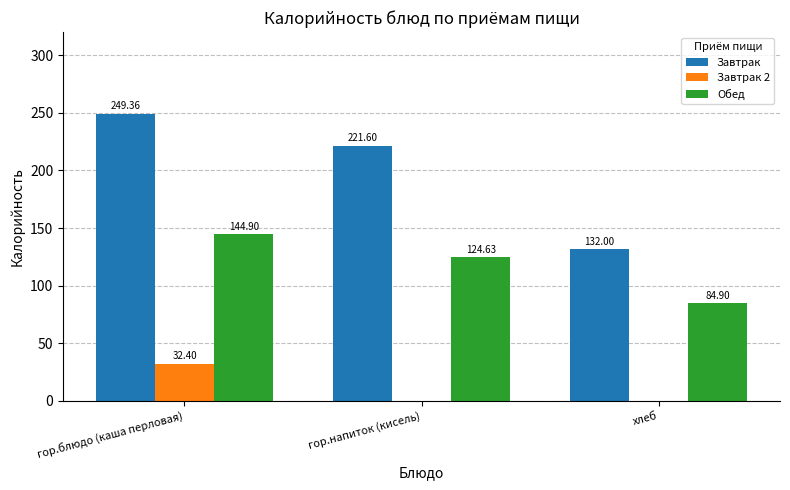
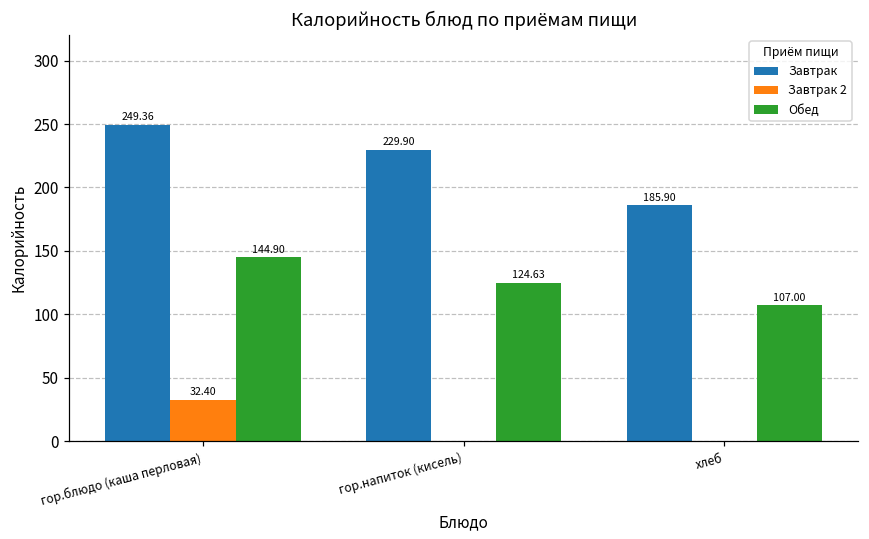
  {
    "Завтрак": {
      "гор.блюдо (каша перловая)": 249.36,
-     "гор.напиток (кисель)": 221.60,
-     "хлеб": 132.00
+     "гор.напиток (кисель)": 229.90,
+     "хлеб": 185.90
    },
    "Завтрак 2": {
      "гор.блюдо (каша перловая)": 32.40
    },
    "Обед": {
      "гор.блюдо (каша перловая)": 144.90,
      "гор.напиток (кисель)": 124.63,
-     "хлеб": 84.90
+     "хлеб": 107.00
    }
  }
